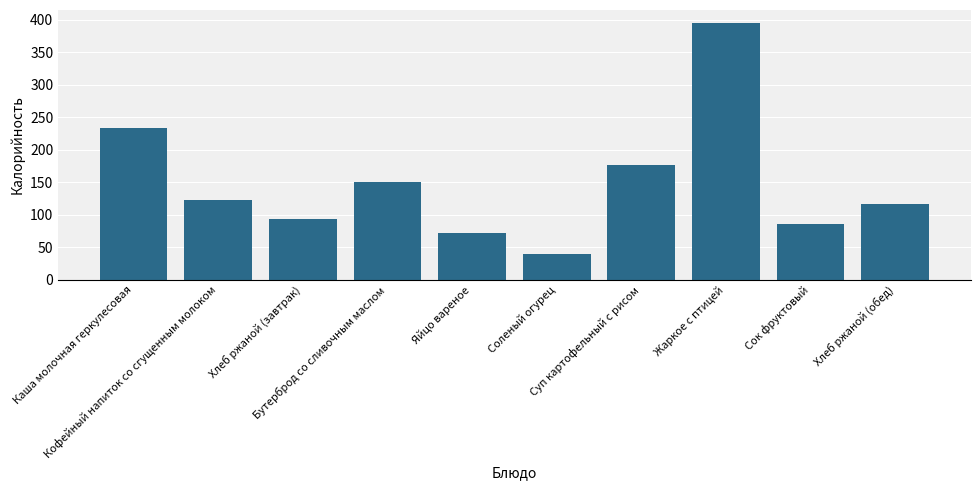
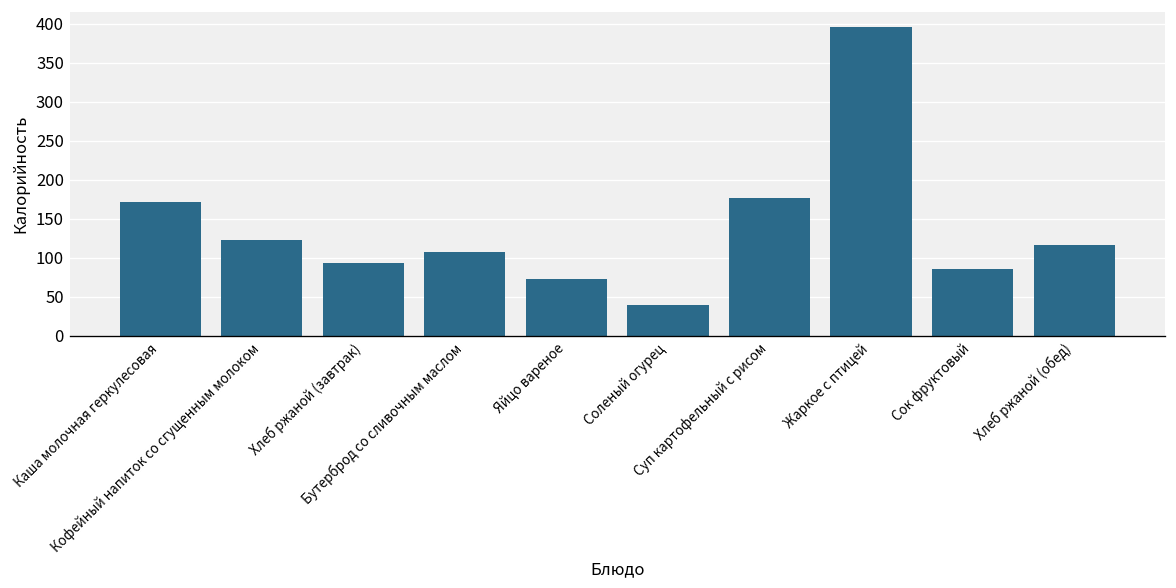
  {
-   "Каша молочная геркулесовая": 230,
+   "Каша молочная геркулесовая": 170,
    "Кофейный напиток со сгущенным молоком": 120,
    "Хлеб ржаной (завтрак)": 90,
-   "Бутерброд со сливочным маслом": 150,
+   "Бутерброд со сливочным маслом": 110,
    "Яйцо вареное": 70,
    "Соленый огурец": 40,
    "Суп картофельный с рисом": 180,
    "Жаркое с птицей": 400,
    "Сок фруктовый": 90,
    "Хлеб ржаной (обед)": 120
  }
